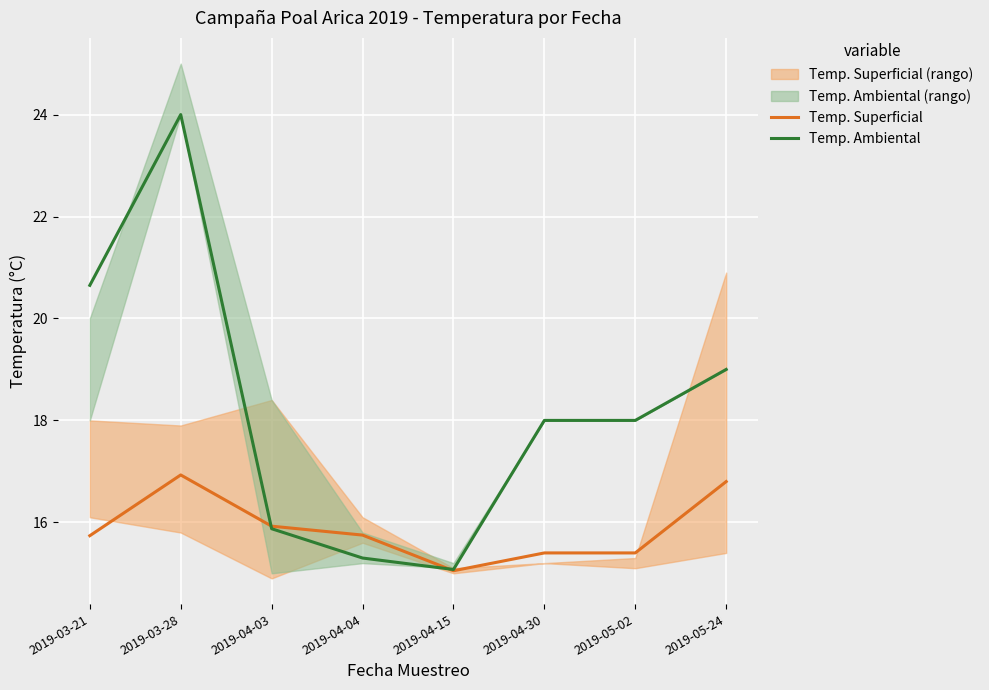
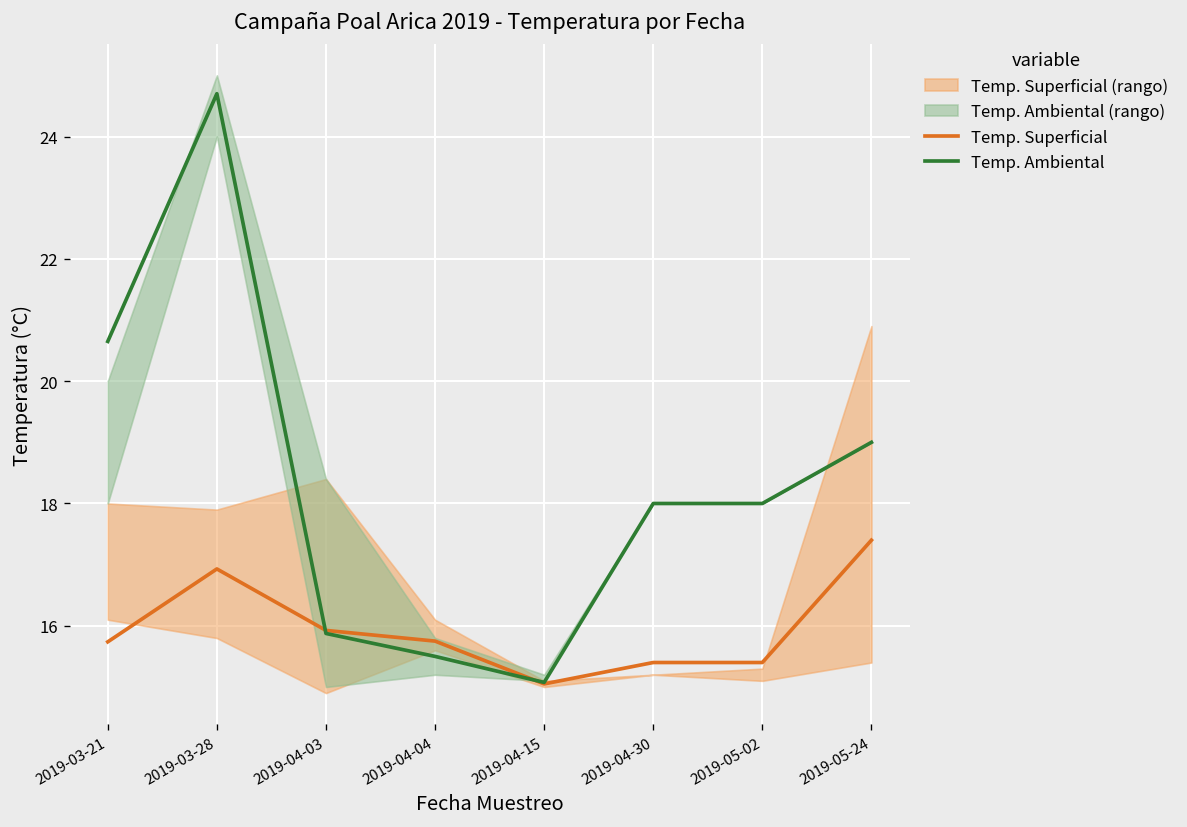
  {
    "Temp. Superficial": {
      "2019-03-21": 15.7,
      "2019-03-28": 16.9,
      "2019-04-04": 15.8,
      "2019-04-30": 15.4,
      "2019-05-02": 15.4,
-     "2019-05-24": 16.8
+     "2019-05-24": 17.4
    },
    "Temp. Ambiental": {
      "2019-03-21": 20.7,
-     "2019-03-28": 24.0,
-     "2019-04-04": 15.3
+     "2019-03-28": 24.7,
+     "2019-04-04": 15.5
    }
  }
